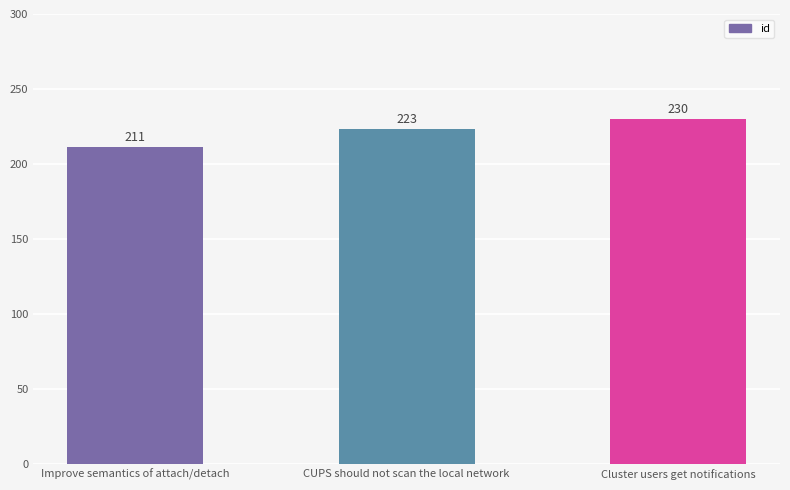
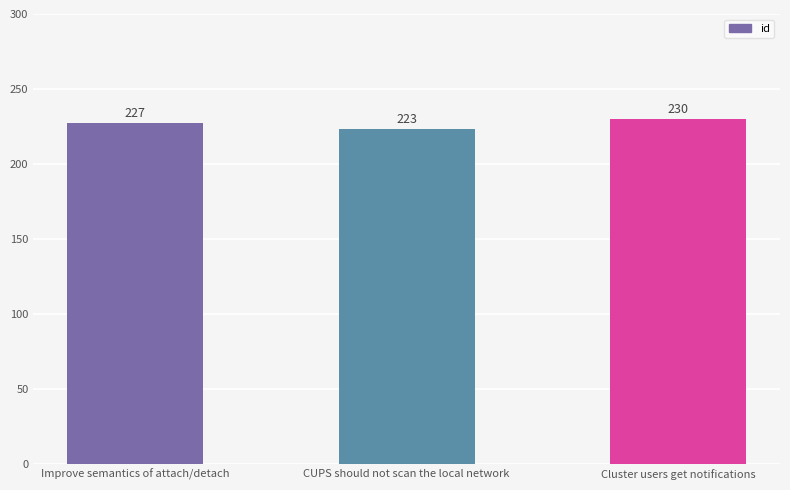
  {
-   "Improve semantics of attach/detach": 211,
+   "Improve semantics of attach/detach": 227,
    "CUPS should not scan the local network": 223,
    "Cluster users get notifications": 230
  }
